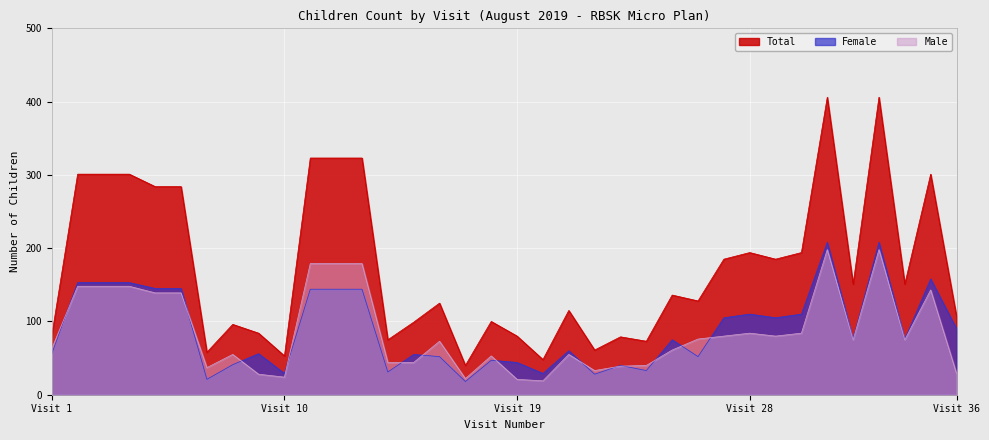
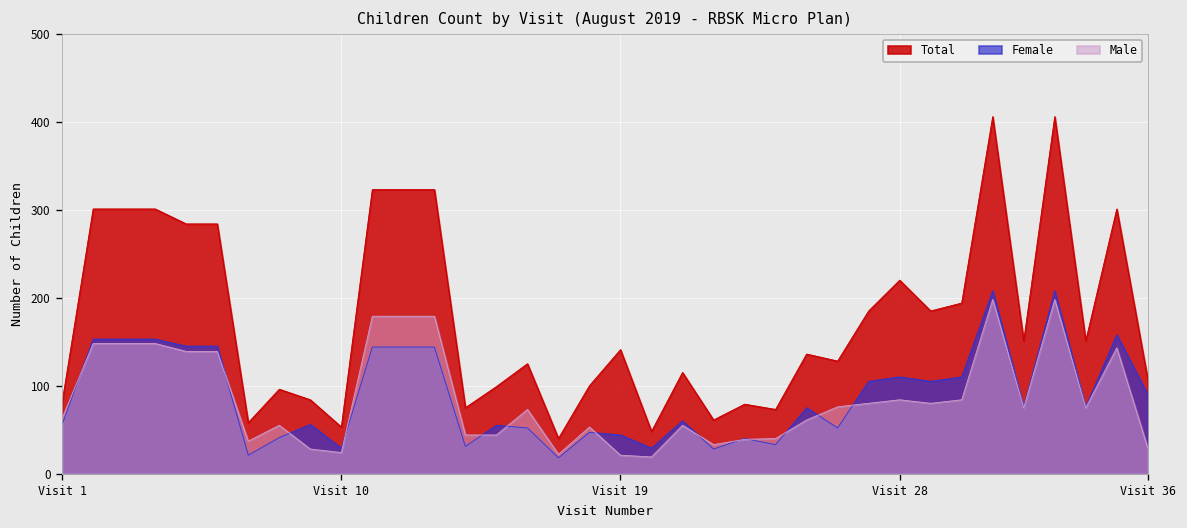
  {
    "Total": {
      "Visit 1": 80,
      "Visit 10": 50,
-     "Visit 19": 80,
-     "Visit 28": 190,
+     "Visit 19": 140,
+     "Visit 28": 220,
      "Visit 36": 110
    },
    "Female": {
      "Visit 1": 60,
      "Visit 10": 30,
      "Visit 19": 40,
      "Visit 28": 110,
      "Visit 36": 90
    },
    "Male": {
      "Visit 1": 60,
      "Visit 10": 20,
      "Visit 19": 20,
      "Visit 28": 80,
      "Visit 36": 30
    }
  }
